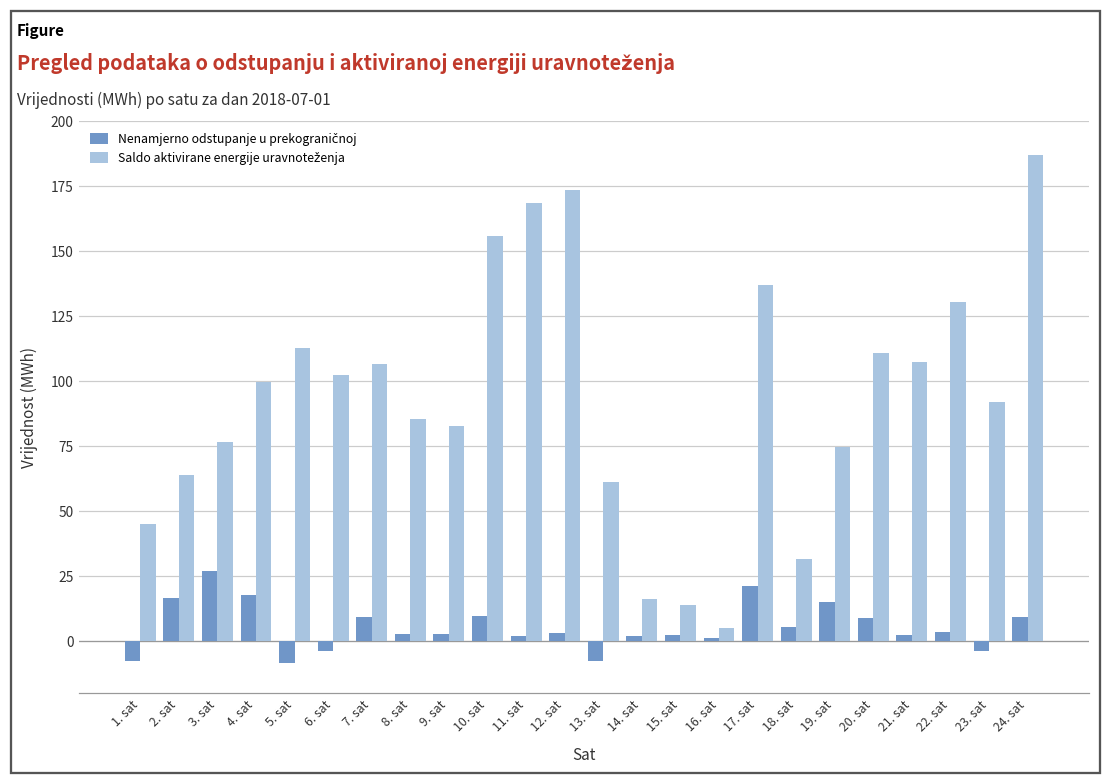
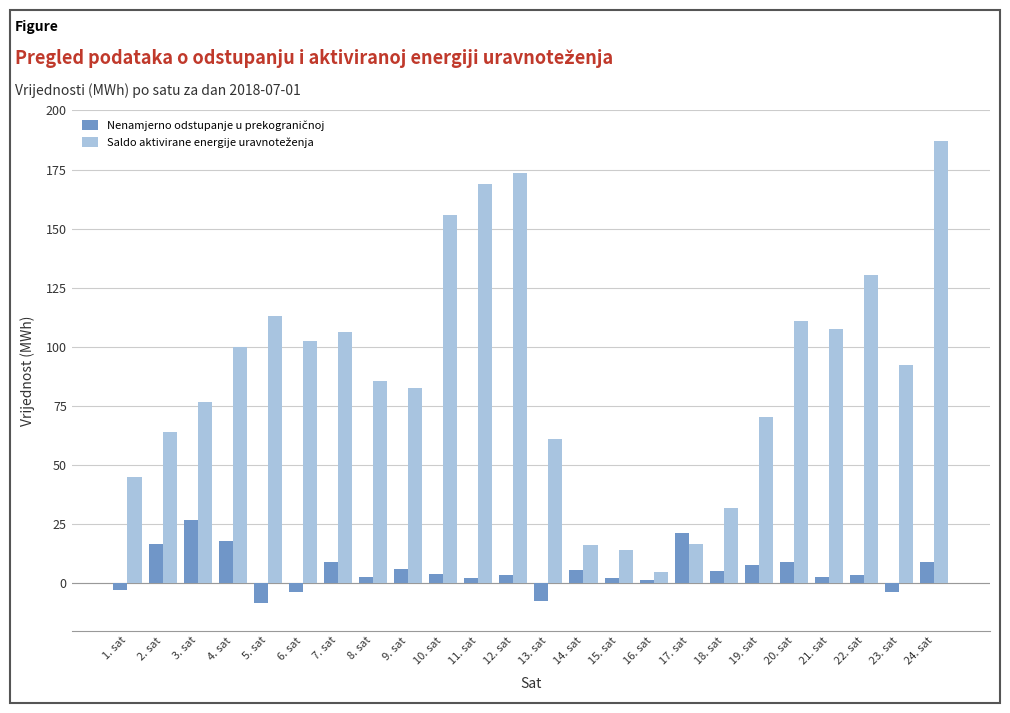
  {
    "Nenamjerno odstupanje u prekograničnoj": {
-     "1. sat": -8,
+     "1. sat": -3,
      "2. sat": 17,
      "3. sat": 27,
      "4. sat": 18,
      "5. sat": -8,
      "6. sat": -4,
      "7. sat": 9,
      "8. sat": 3,
-     "9. sat": 3,
-     "10. sat": 10,
+     "9. sat": 6,
+     "10. sat": 4,
      "11. sat": 2,
      "12. sat": 3,
      "13. sat": -8,
-     "14. sat": 2,
+     "14. sat": 6,
      "15. sat": 2,
      "16. sat": 1,
      "17. sat": 21,
      "18. sat": 5,
-     "19. sat": 15,
+     "19. sat": 8,
      "20. sat": 9,
      "21. sat": 3,
      "22. sat": 3,
      "23. sat": -4,
      "24. sat": 9
    },
    "Saldo aktivirane energije uravnoteženja": {
      "1. sat": 45,
      "2. sat": 64,
      "3. sat": 76,
      "4. sat": 100,
      "5. sat": 113,
      "6. sat": 102,
      "7. sat": 106,
      "8. sat": 85,
      "9. sat": 83,
      "10. sat": 156,
      "11. sat": 169,
      "12. sat": 174,
      "13. sat": 61,
      "14. sat": 16,
      "15. sat": 14,
      "16. sat": 5,
-     "17. sat": 137,
+     "17. sat": 16,
      "18. sat": 32,
-     "19. sat": 75,
+     "19. sat": 70,
      "20. sat": 111,
      "21. sat": 107,
      "22. sat": 130,
      "23. sat": 92,
      "24. sat": 187
    }
  }
